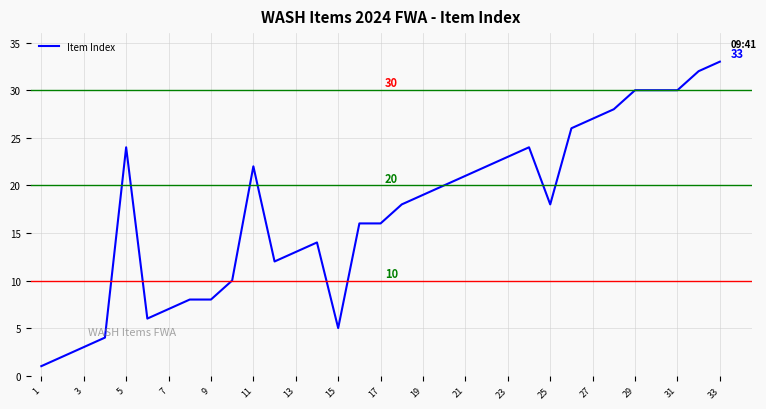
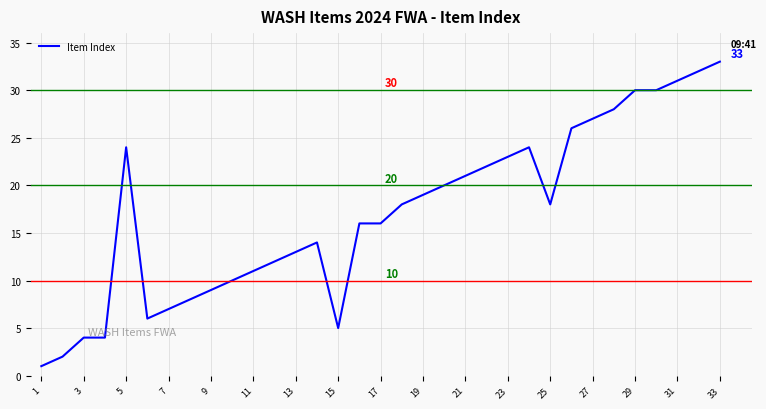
  {
    "1": 1,
-   "3": 3,
+   "3": 4,
    "5": 24,
    "7": 7,
-   "9": 8,
-   "11": 22,
+   "9": 9,
+   "11": 11,
    "13": 13,
    "15": 5,
    "17": 16,
    "19": 19,
    "21": 21,
    "23": 23,
    "25": 18,
    "27": 27,
    "29": 30,
-   "31": 30
+   "31": 31
  }
